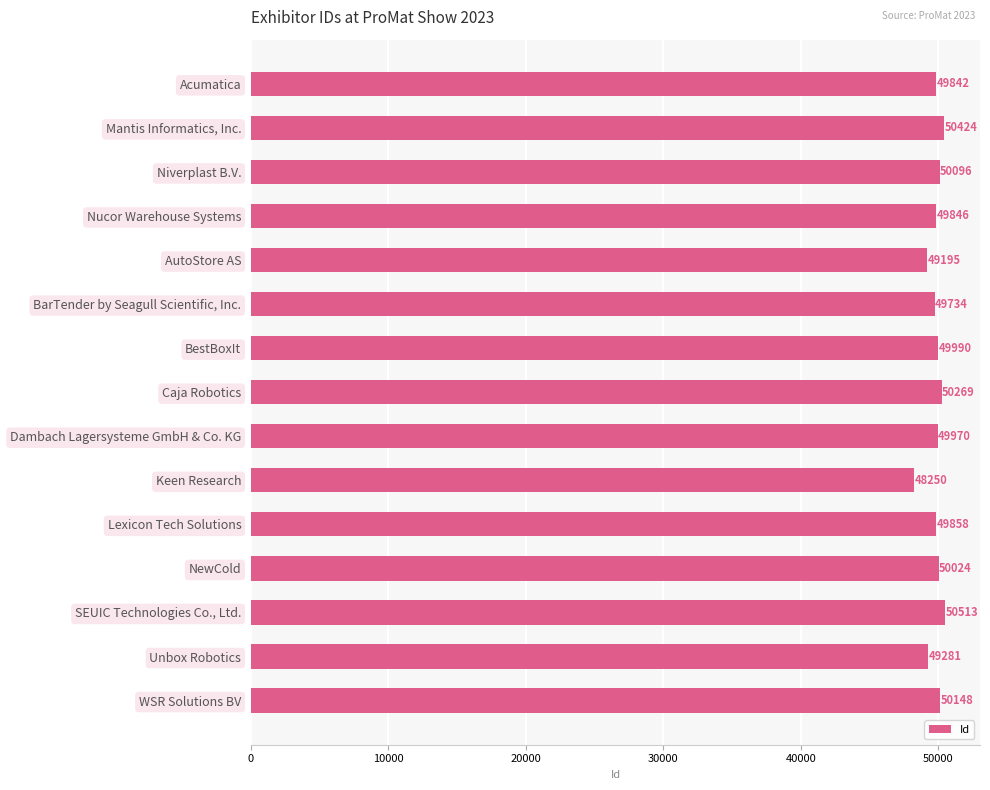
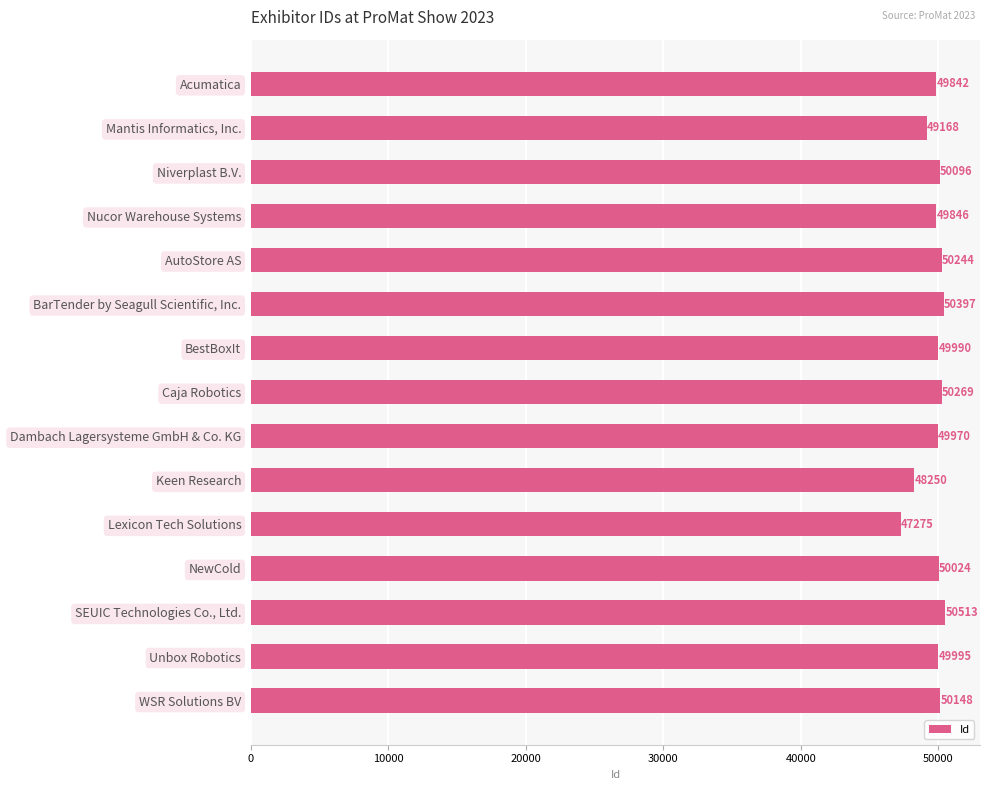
  {
    "Acumatica": 49842,
-   "Mantis Informatics, Inc.": 50424,
+   "Mantis Informatics, Inc.": 49168,
    "Niverplast B.V.": 50096,
    "Nucor Warehouse Systems": 49846,
-   "AutoStore AS": 49195,
-   "BarTender by Seagull Scientific, Inc.": 49734,
+   "AutoStore AS": 50244,
+   "BarTender by Seagull Scientific, Inc.": 50397,
    "BestBoxIt": 49990,
    "Caja Robotics": 50269,
    "Dambach Lagersysteme GmbH & Co. KG": 49970,
    "Keen Research": 48250,
-   "Lexicon Tech Solutions": 49858,
+   "Lexicon Tech Solutions": 47275,
    "NewCold": 50024,
    "SEUIC Technologies Co., Ltd.": 50513,
-   "Unbox Robotics": 49281,
+   "Unbox Robotics": 49995,
    "WSR Solutions BV": 50148
  }
